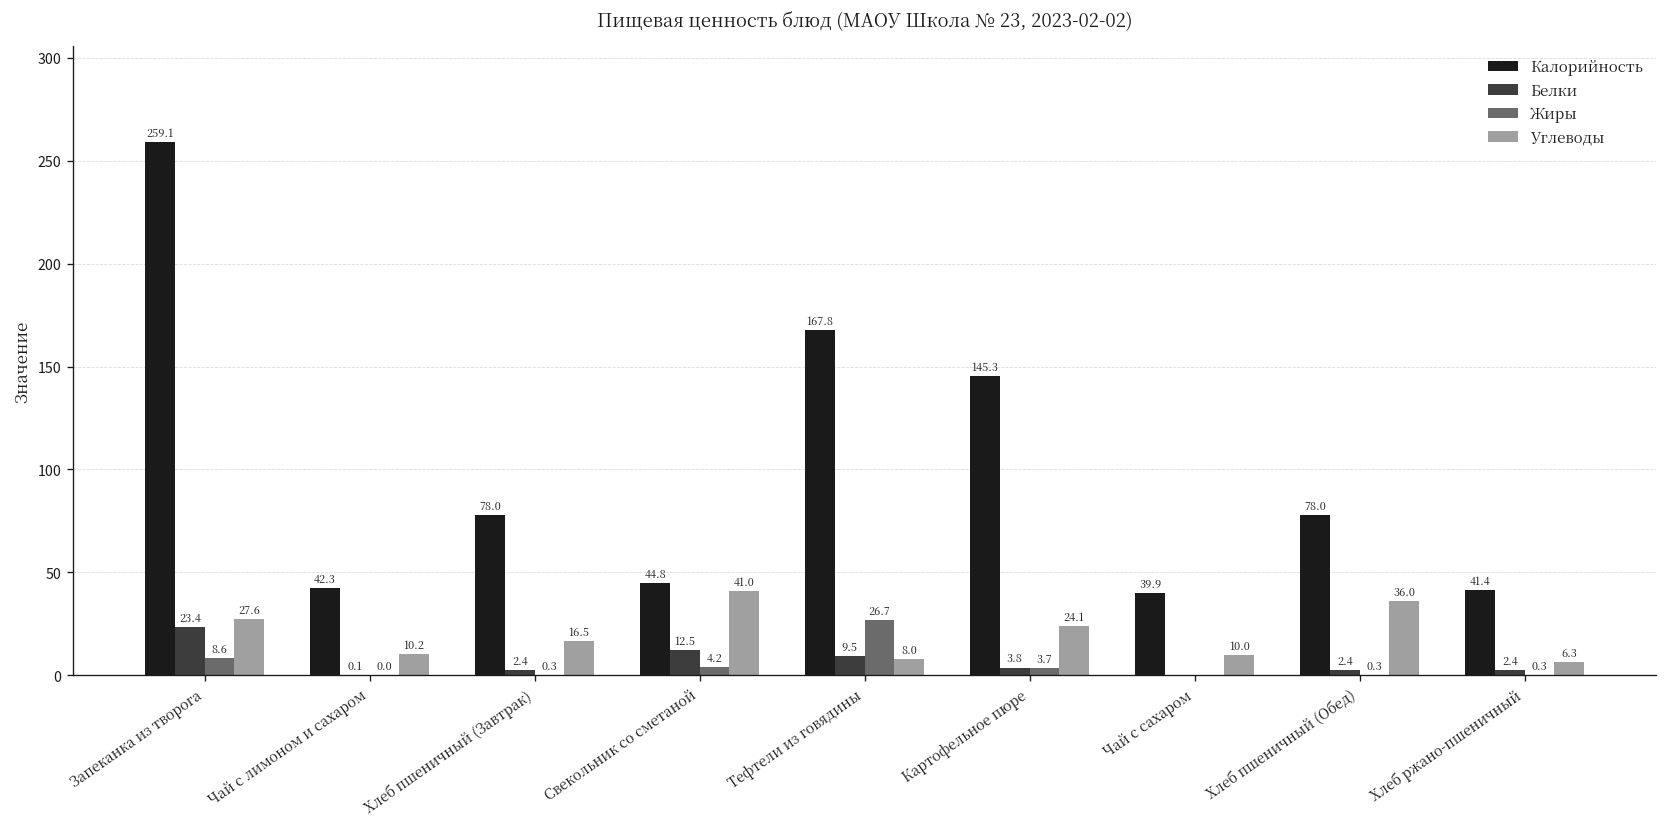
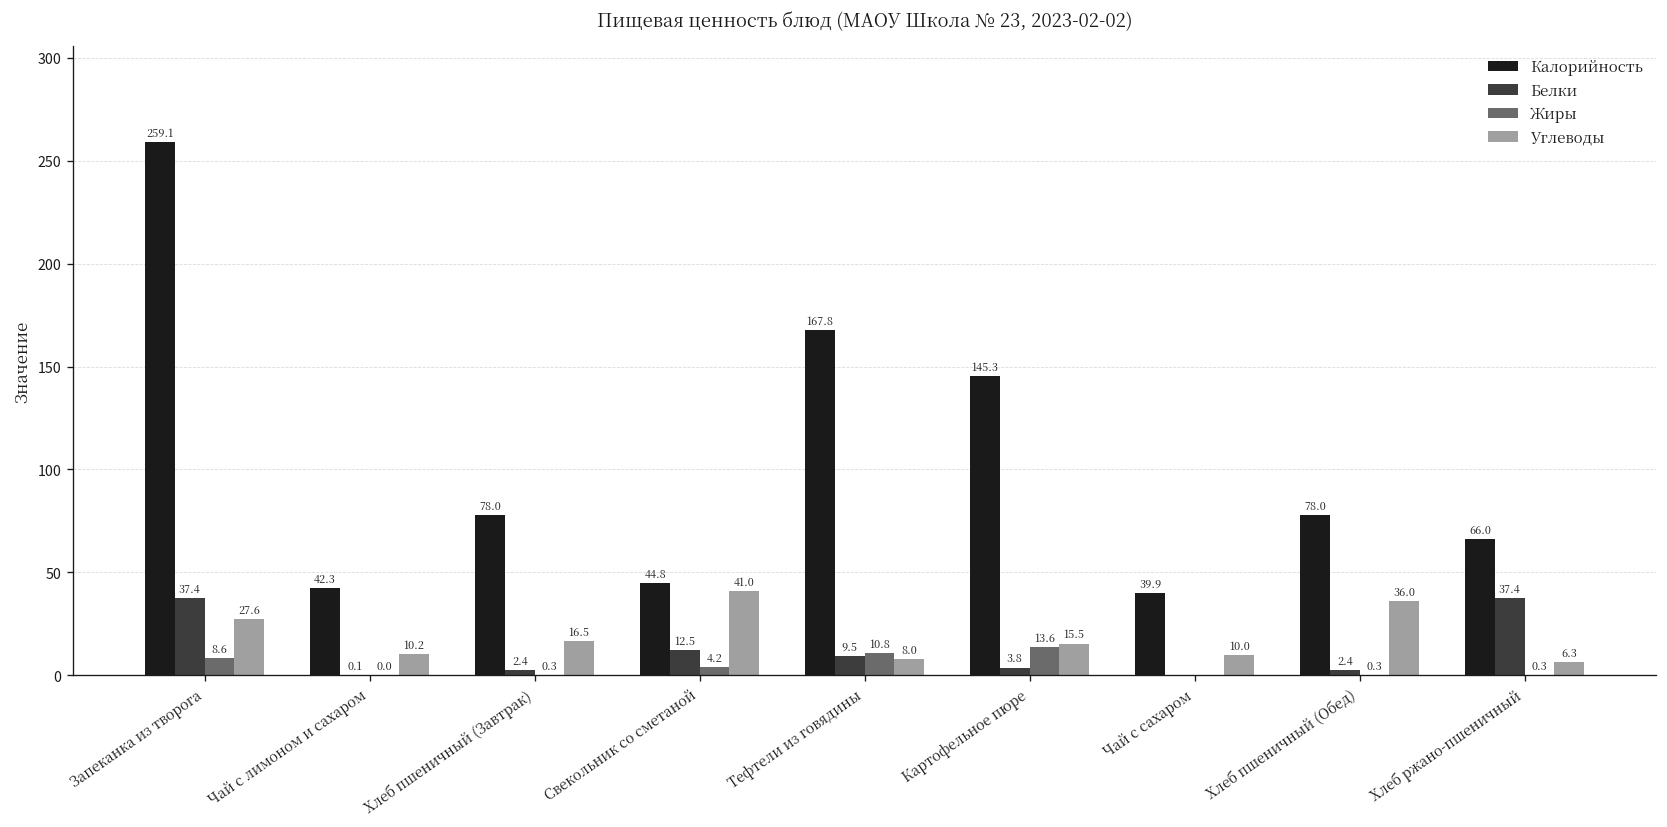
  {
    "Калорийность": {
      "Запеканка из творога": 259.1,
      "Чай с лимоном и сахаром": 42.3,
      "Хлеб пшеничный (Завтрак)": 78.0,
      "Свекольник со сметаной": 44.8,
      "Тефтели из говядины": 167.8,
      "Картофельное пюре": 145.3,
      "Чай с сахаром": 39.9,
      "Хлеб пшеничный (Обед)": 78.0,
-     "Хлеб ржано-пшеничный": 41.4
+     "Хлеб ржано-пшеничный": 66.0
    },
    "Белки": {
-     "Запеканка из творога": 23.4,
+     "Запеканка из творога": 37.4,
      "Чай с лимоном и сахаром": 0.1,
      "Хлеб пшеничный (Завтрак)": 2.4,
      "Свекольник со сметаной": 12.5,
      "Тефтели из говядины": 9.5,
      "Картофельное пюре": 3.8,
      "Хлеб пшеничный (Обед)": 2.4,
-     "Хлеб ржано-пшеничный": 2.4
+     "Хлеб ржано-пшеничный": 37.4
    },
    "Жиры": {
      "Запеканка из творога": 8.6,
      "Чай с лимоном и сахаром": 0.0,
      "Хлеб пшеничный (Завтрак)": 0.3,
      "Свекольник со сметаной": 4.2,
-     "Тефтели из говядины": 26.7,
-     "Картофельное пюре": 3.7,
+     "Тефтели из говядины": 10.8,
+     "Картофельное пюре": 13.6,
      "Хлеб пшеничный (Обед)": 0.3,
      "Хлеб ржано-пшеничный": 0.3
    },
    "Углеводы": {
      "Запеканка из творога": 27.6,
      "Чай с лимоном и сахаром": 10.2,
      "Хлеб пшеничный (Завтрак)": 16.5,
      "Свекольник со сметаной": 41.0,
      "Тефтели из говядины": 8.0,
-     "Картофельное пюре": 24.1,
+     "Картофельное пюре": 15.5,
      "Чай с сахаром": 10.0,
      "Хлеб пшеничный (Обед)": 36.0,
      "Хлеб ржано-пшеничный": 6.3
    }
  }
